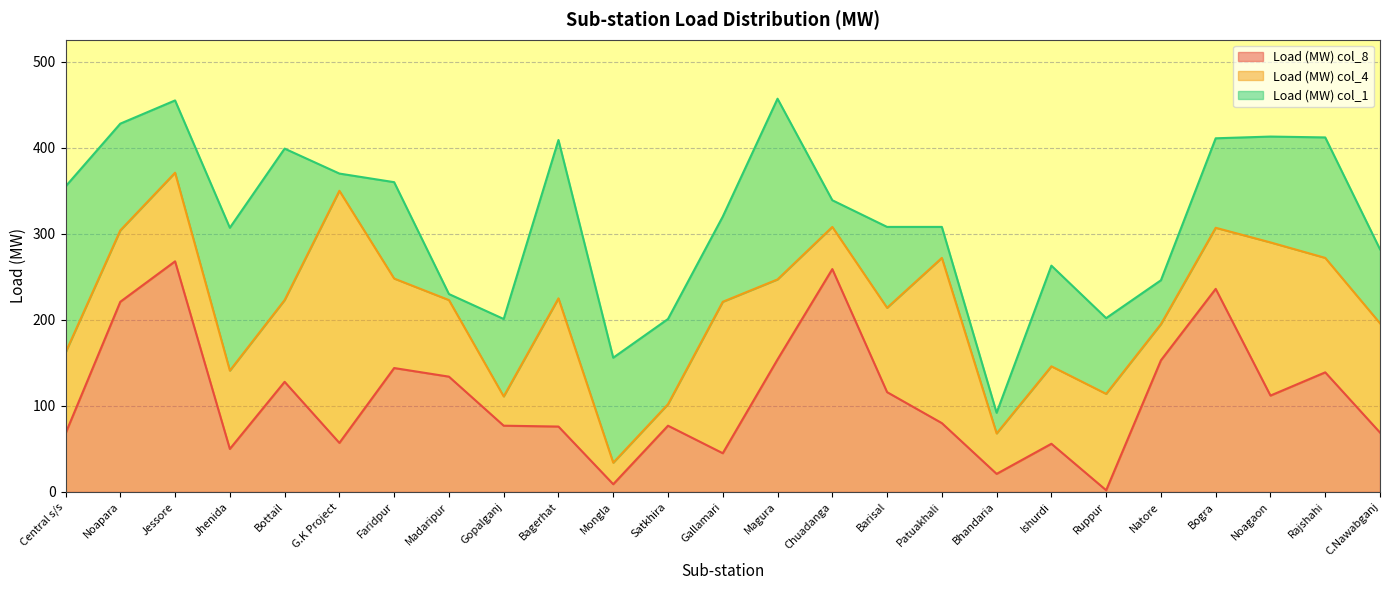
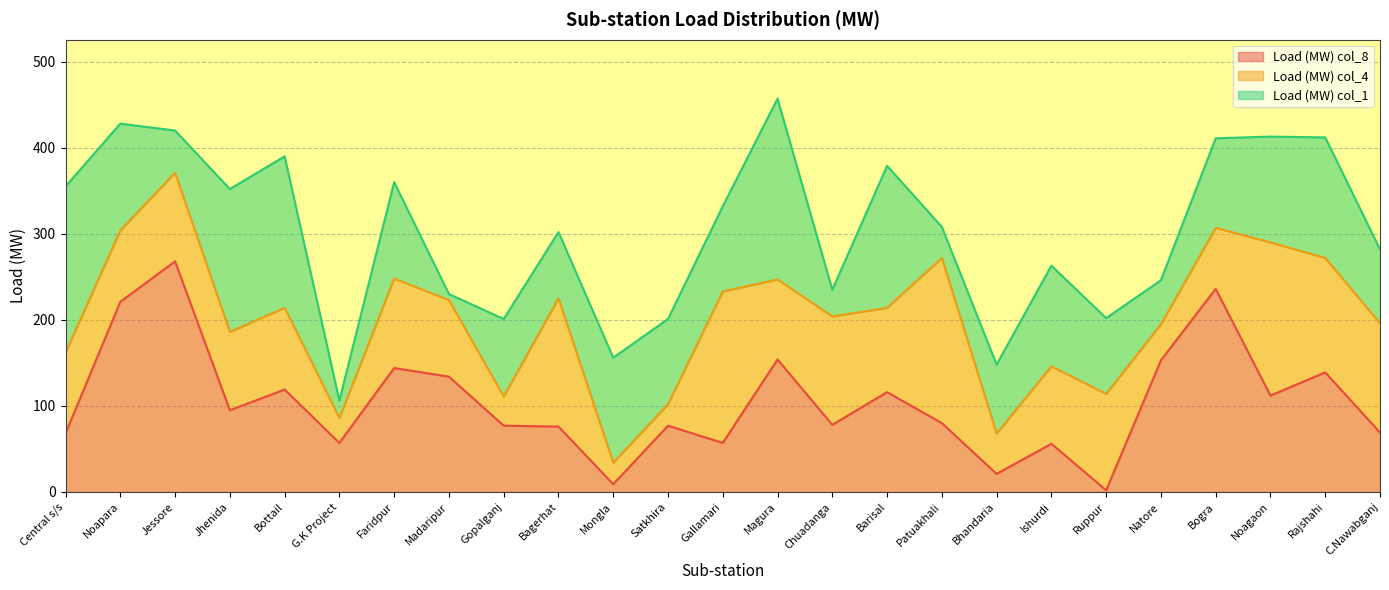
  {
    "Load (MW) col_8": {
      "Central s/s": 70,
      "Noapara": 220,
      "Jessore": 270,
-     "Jhenida": 50,
-     "Bottail": 130,
+     "Jhenida": 100,
+     "Bottail": 120,
      "G.K Project": 60,
      "Faridpur": 140,
      "Madaripur": 130,
      "Gopalganj": 80,
      "Bagerhat": 80,
      "Mongla": 10,
      "Satkhira": 80,
-     "Gallamari": 50,
+     "Gallamari": 60,
      "Magura": 150,
-     "Chuadanga": 260,
+     "Chuadanga": 80,
      "Barisal": 120,
      "Patuakhali": 80,
      "Bhandaria": 20,
      "Ishurdi": 60,
      "Ruppur": 0,
      "Natore": 150,
      "Bogra": 240,
      "Noagaon": 110,
      "Rajshahi": 140,
      "C.Nawabganj": 70
    },
    "Load (MW) col_4": {
      "Central s/s": 90,
      "Noapara": 80,
      "Jessore": 100,
      "Jhenida": 90,
      "Bottail": 100,
-     "G.K Project": 290,
+     "G.K Project": 30,
      "Faridpur": 100,
      "Madaripur": 90,
      "Gopalganj": 30,
      "Bagerhat": 150,
      "Mongla": 30,
      "Satkhira": 30,
      "Gallamari": 180,
      "Magura": 90,
-     "Chuadanga": 50,
+     "Chuadanga": 130,
      "Barisal": 100,
      "Patuakhali": 190,
      "Bhandaria": 50,
      "Ishurdi": 90,
      "Ruppur": 110,
      "Natore": 40,
      "Bogra": 70,
      "Noagaon": 180,
      "Rajshahi": 130,
      "C.Nawabganj": 130
    },
    "Load (MW) col_1": {
      "Central s/s": 190,
      "Noapara": 120,
-     "Jessore": 80,
+     "Jessore": 50,
      "Jhenida": 170,
      "Bottail": 180,
      "G.K Project": 20,
      "Faridpur": 110,
      "Madaripur": 10,
      "Gopalganj": 90,
-     "Bagerhat": 180,
+     "Bagerhat": 80,
      "Mongla": 120,
      "Satkhira": 100,
      "Gallamari": 100,
      "Magura": 210,
      "Chuadanga": 30,
-     "Barisal": 90,
+     "Barisal": 170,
      "Patuakhali": 40,
-     "Bhandaria": 20,
+     "Bhandaria": 80,
      "Ishurdi": 120,
      "Ruppur": 90,
      "Natore": 50,
      "Bogra": 100,
      "Noagaon": 120,
      "Rajshahi": 140,
      "C.Nawabganj": 90
    }
  }
